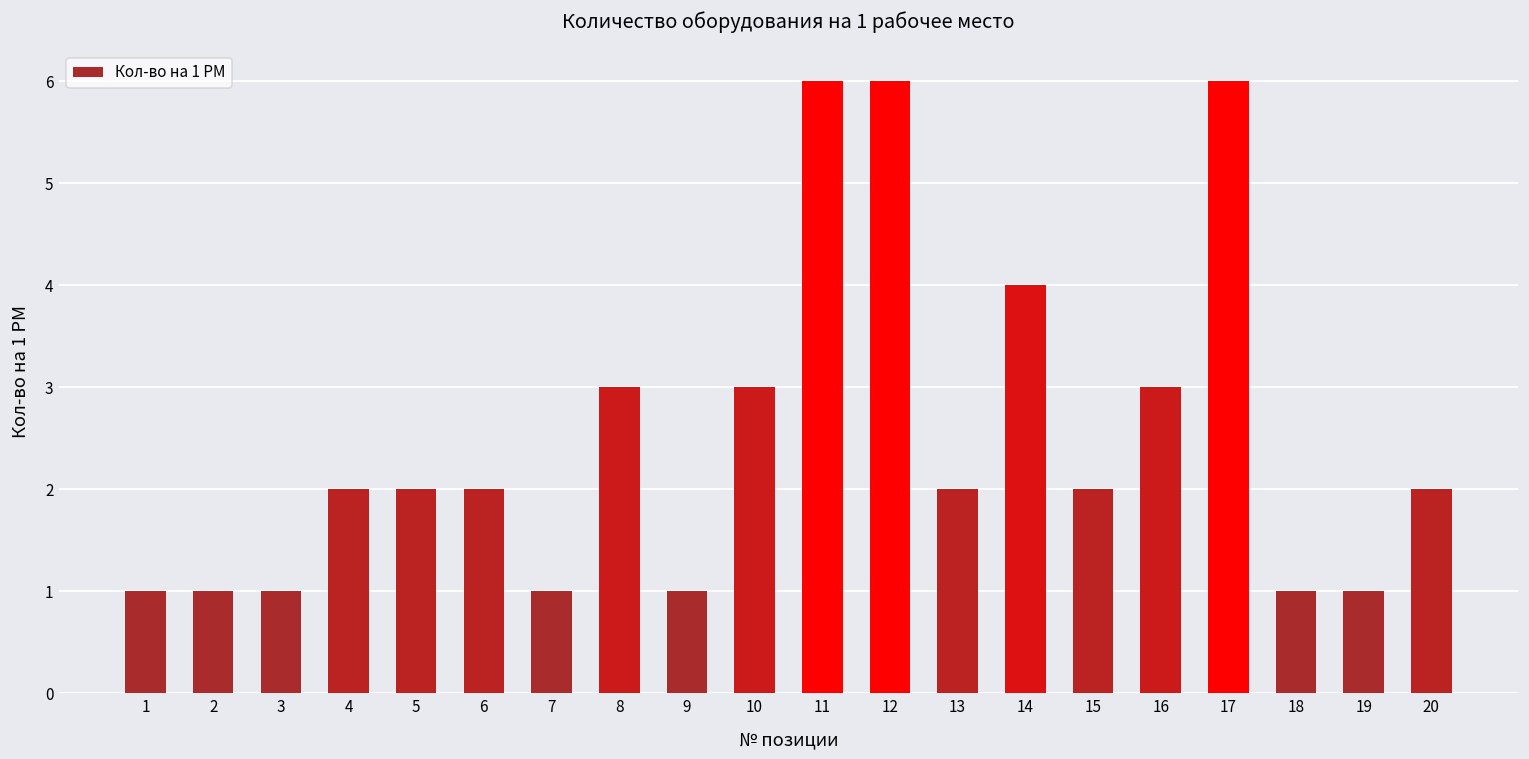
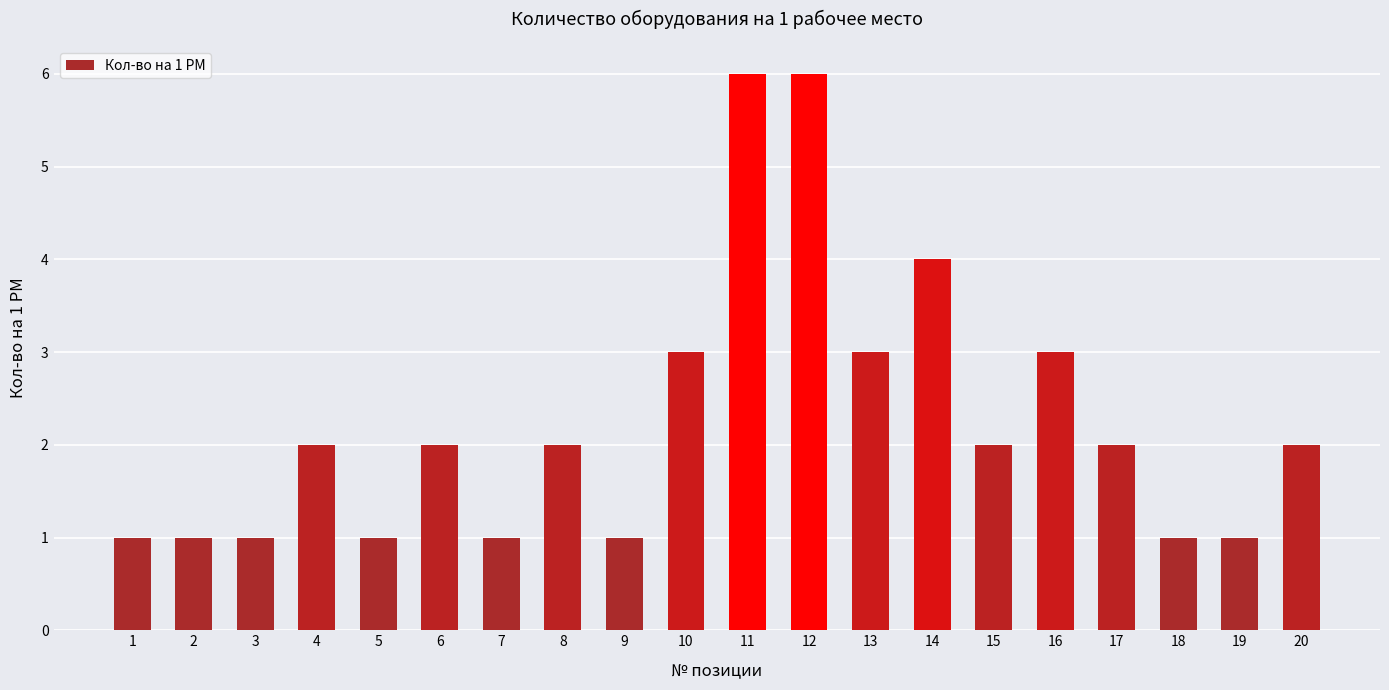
  {
    "1": 1,
    "2": 1,
    "3": 1,
    "4": 2,
-   "5": 2,
+   "5": 1,
    "6": 2,
    "7": 1,
-   "8": 3,
+   "8": 2,
    "9": 1,
    "10": 3,
    "11": 6,
    "12": 6,
-   "13": 2,
+   "13": 3,
    "14": 4,
    "15": 2,
    "16": 3,
-   "17": 6,
+   "17": 2,
    "18": 1,
    "19": 1,
    "20": 2
  }
